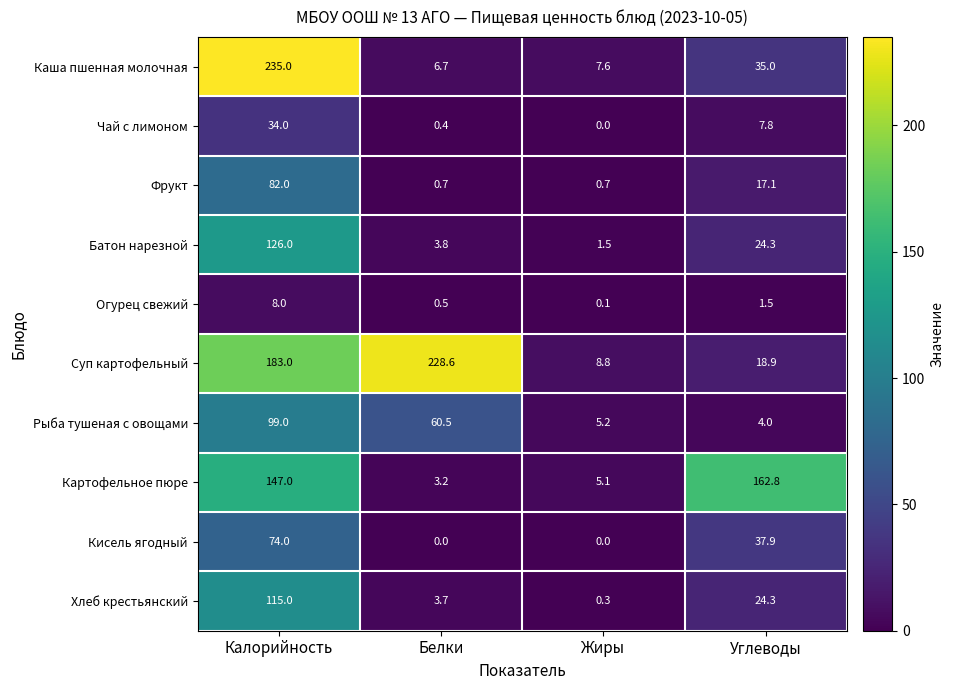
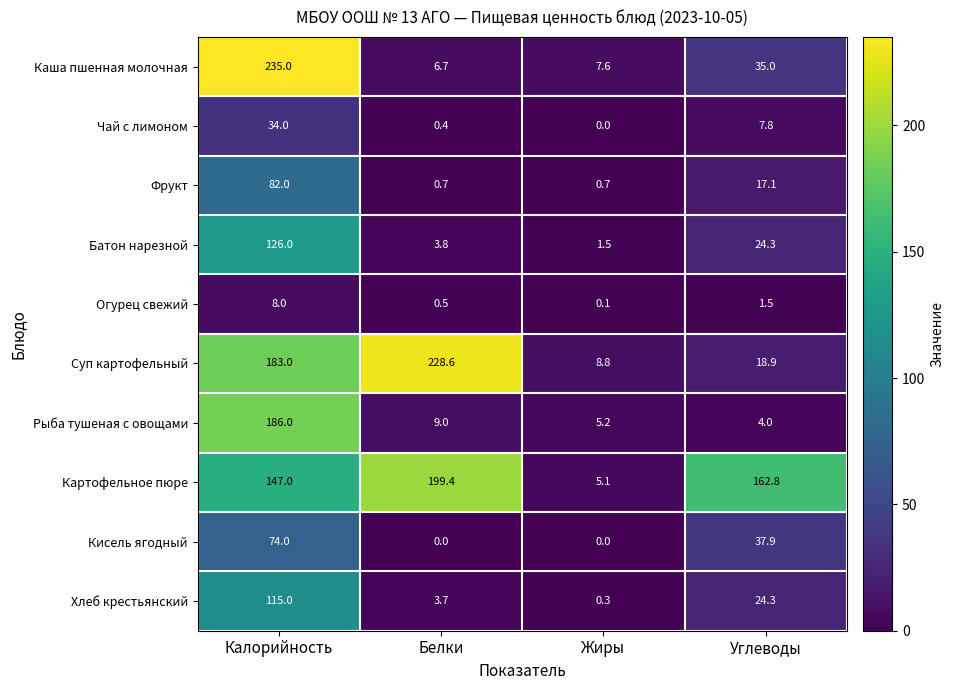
  {
    "Каша пшенная молочная": {
      "Калорийность": 235.0,
      "Белки": 6.7,
      "Жиры": 7.6,
      "Углеводы": 35.0
    },
    "Чай с лимоном": {
      "Калорийность": 34.0,
      "Белки": 0.4,
      "Жиры": 0.0,
      "Углеводы": 7.8
    },
    "Фрукт": {
      "Калорийность": 82.0,
      "Белки": 0.7,
      "Жиры": 0.7,
      "Углеводы": 17.1
    },
    "Батон нарезной": {
      "Калорийность": 126.0,
      "Белки": 3.8,
      "Жиры": 1.5,
      "Углеводы": 24.3
    },
    "Огурец свежий": {
      "Калорийность": 8.0,
      "Белки": 0.5,
      "Жиры": 0.1,
      "Углеводы": 1.5
    },
    "Суп картофельный": {
      "Калорийность": 183.0,
      "Белки": 228.6,
      "Жиры": 8.8,
      "Углеводы": 18.9
    },
    "Рыба тушеная с овощами": {
-     "Калорийность": 99.0,
-     "Белки": 60.5,
+     "Калорийность": 186.0,
+     "Белки": 9.0,
      "Жиры": 5.2,
      "Углеводы": 4.0
    },
    "Картофельное пюре": {
      "Калорийность": 147.0,
-     "Белки": 3.2,
+     "Белки": 199.4,
      "Жиры": 5.1,
      "Углеводы": 162.8
    },
    "Кисель ягодный": {
      "Калорийность": 74.0,
      "Белки": 0.0,
      "Жиры": 0.0,
      "Углеводы": 37.9
    },
    "Хлеб крестьянский": {
      "Калорийность": 115.0,
      "Белки": 3.7,
      "Жиры": 0.3,
      "Углеводы": 24.3
    }
  }
